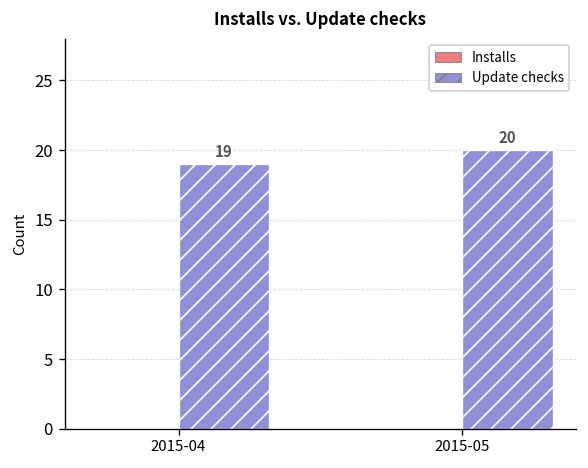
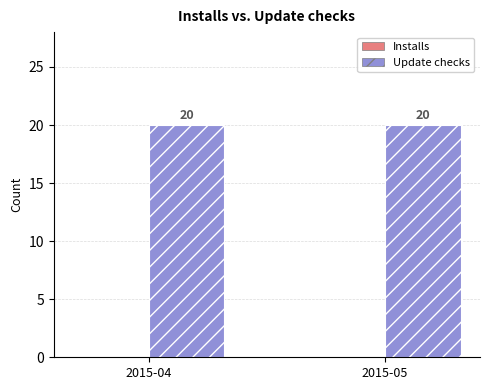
  {
    "Installs": {
      "2015-04": 0.0,
      "2015-05": 0.0
    },
    "Update checks": {
-     "2015-04": 19,
+     "2015-04": 20,
      "2015-05": 20
    }
  }
